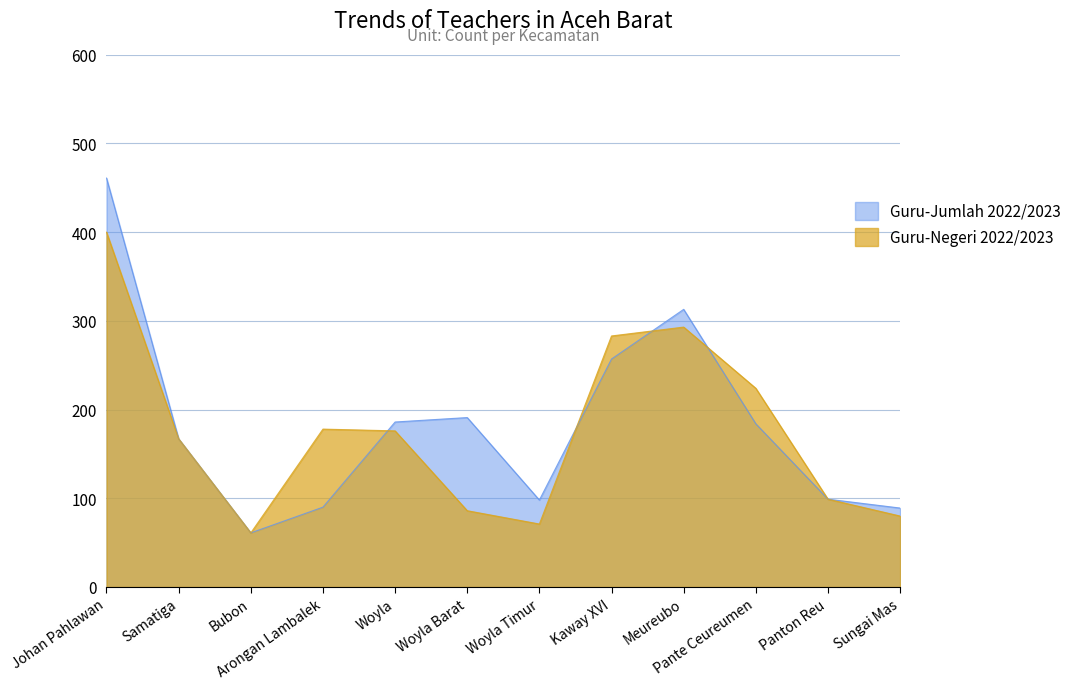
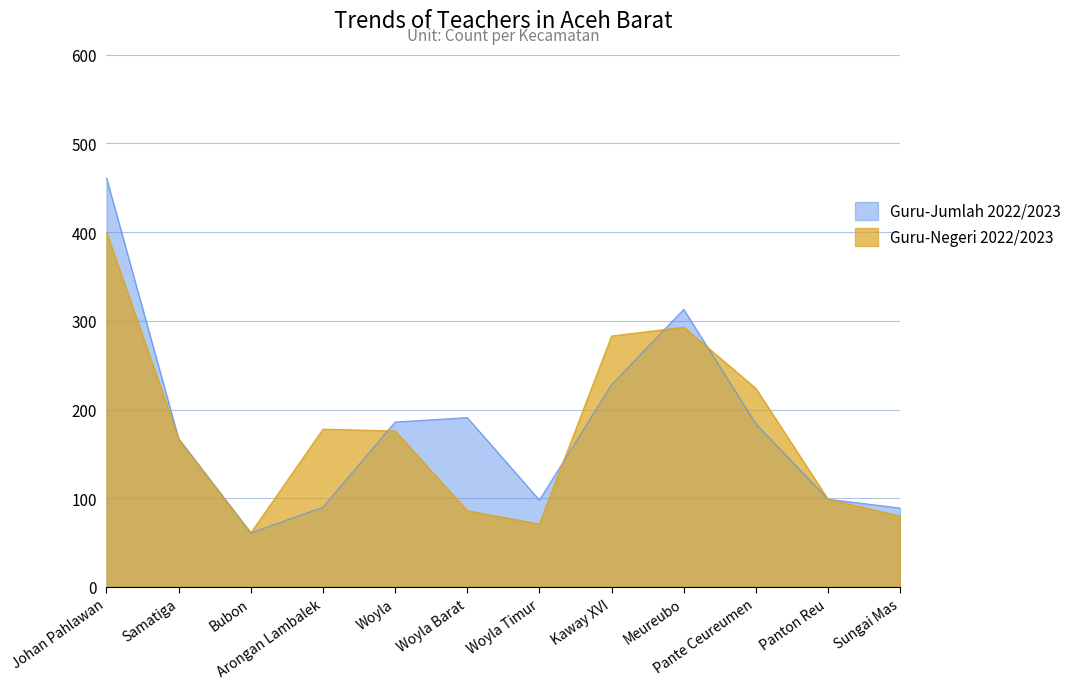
  {
    "Guru-Jumlah 2022/2023": {
      "Johan Pahlawan": 460,
      "Arongan Lambalek": 90,
      "Woyla": 190,
      "Woyla Barat": 190,
      "Woyla Timur": 100,
-     "Kaway XVI": 260,
+     "Kaway XVI": 230,
      "Meureubo": 310,
      "Pante Ceureumen": 180,
      "Sungai Mas": 90
    },
    "Guru-Negeri 2022/2023": {
      "Johan Pahlawan": 400,
      "Arongan Lambalek": 180,
      "Woyla": 180,
      "Woyla Barat": 90,
      "Woyla Timur": 70,
      "Kaway XVI": 280,
      "Meureubo": 290,
      "Pante Ceureumen": 220,
      "Sungai Mas": 80
    }
  }
